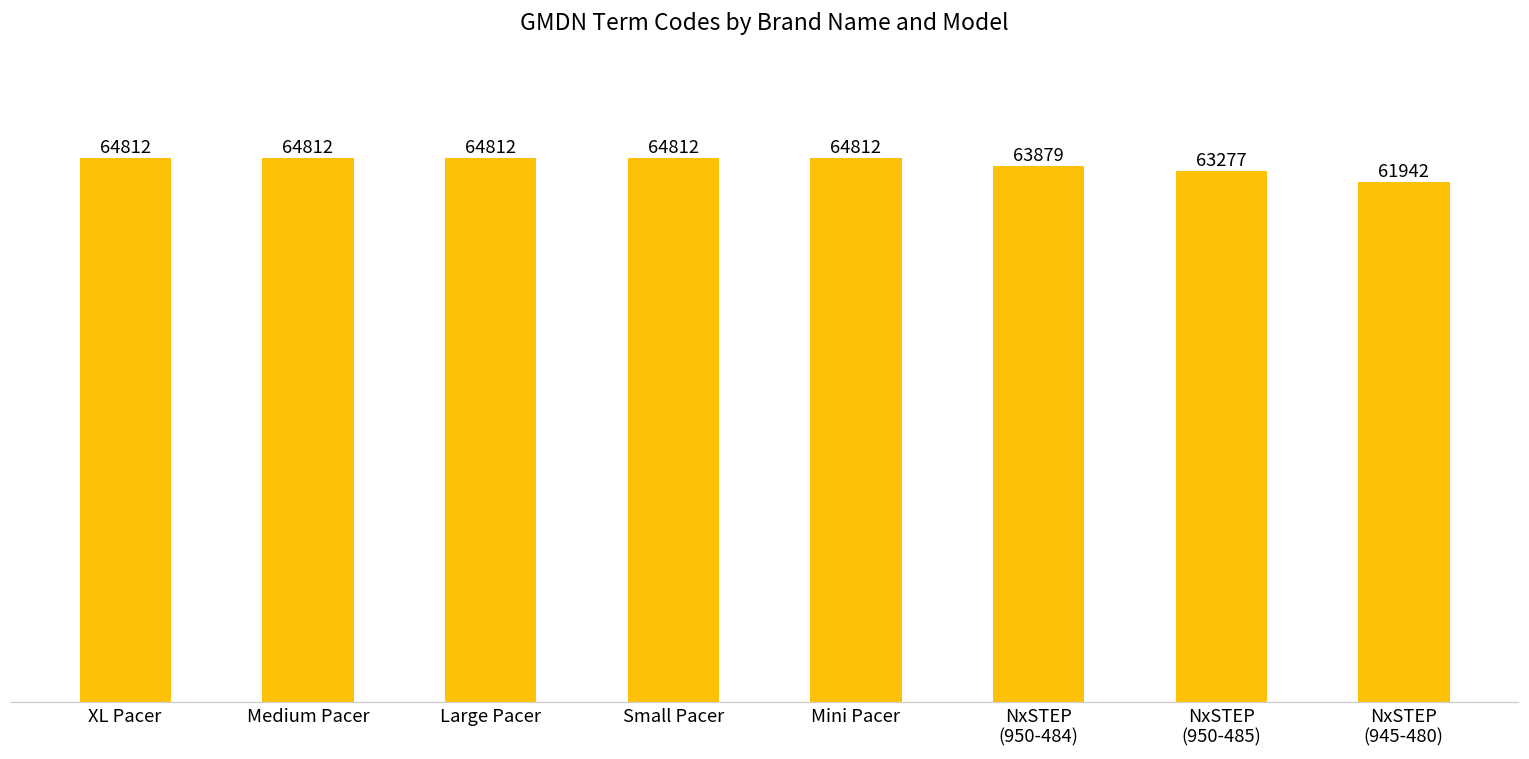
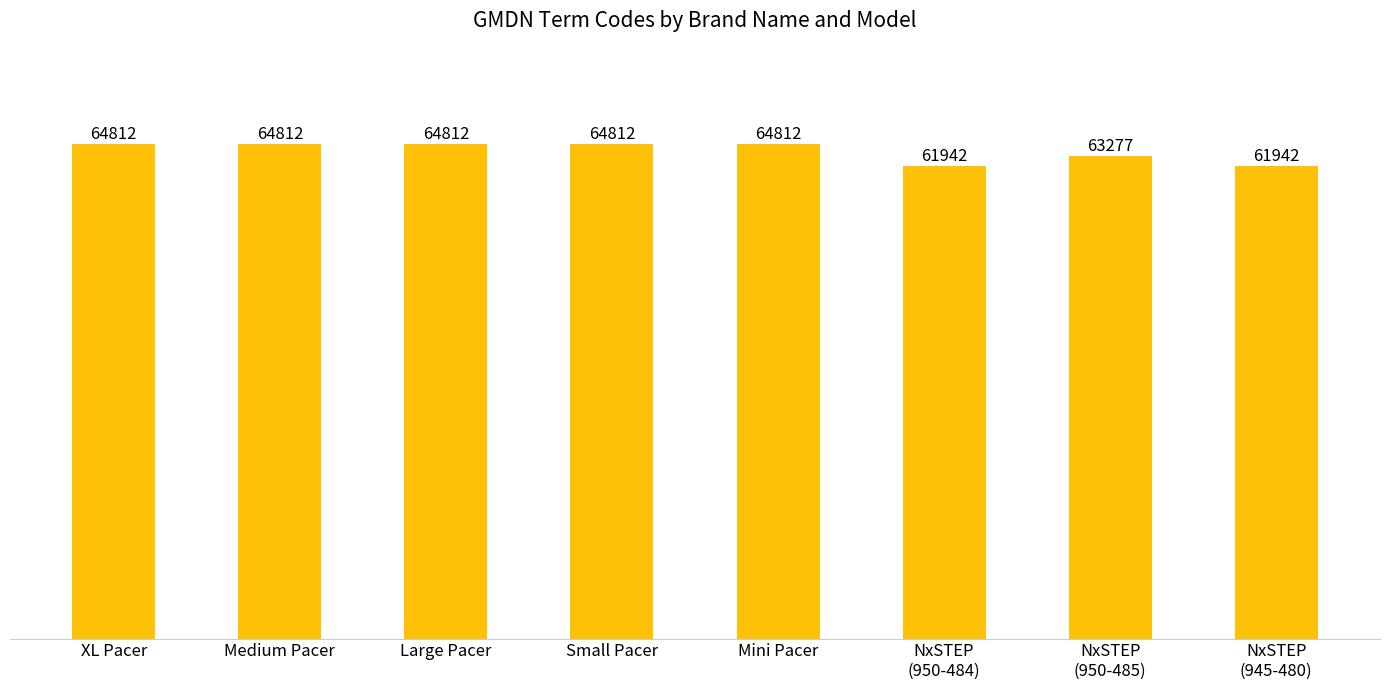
  {
    "XL Pacer": 64812,
    "Medium Pacer": 64812,
    "Large Pacer": 64812,
    "Small Pacer": 64812,
    "Mini Pacer": 64812,
-   "NxSTEP (950-484)": 63879,
+   "NxSTEP (950-484)": 61942,
    "NxSTEP (950-485)": 63277,
    "NxSTEP (945-480)": 61942
  }
